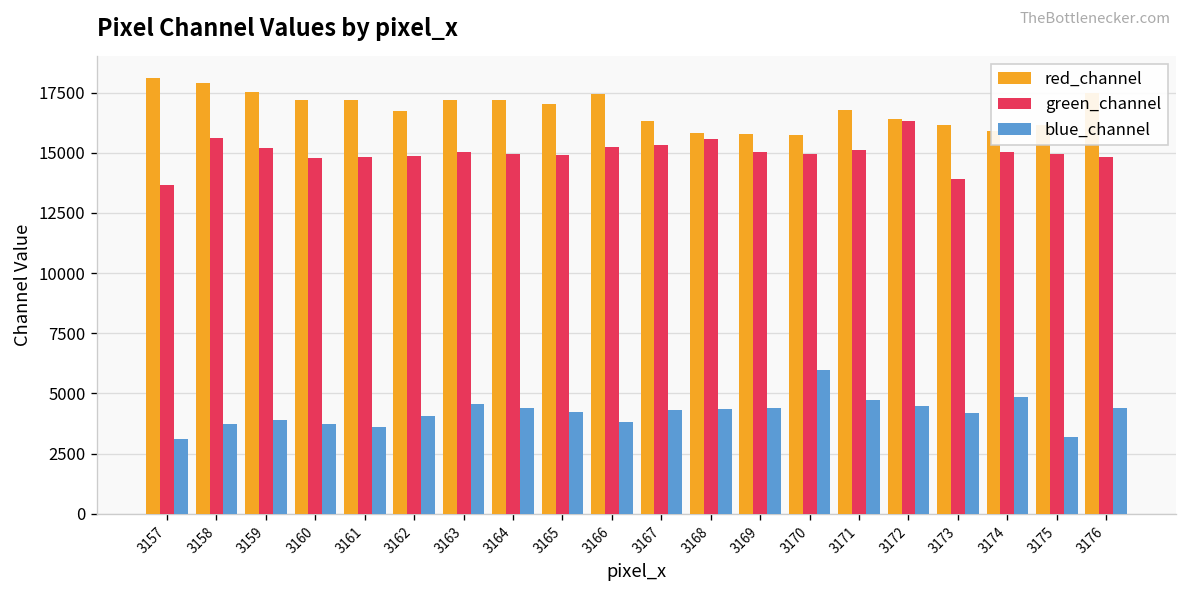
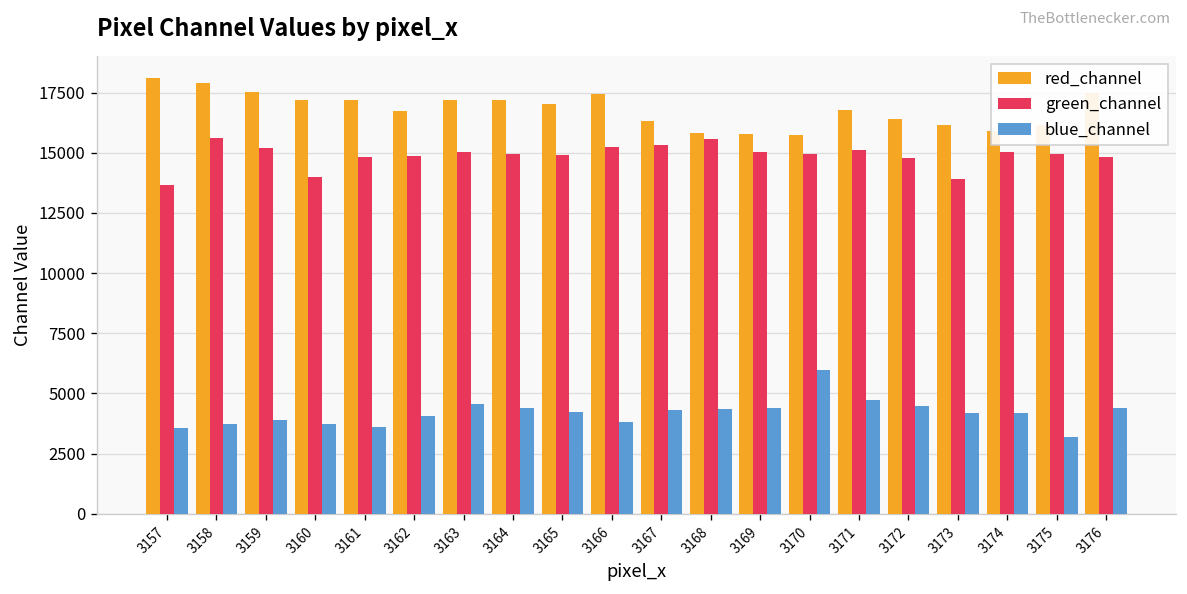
  {
    "red_channel": {
      "3157": 18100,
      "3158": 17900,
      "3159": 17500,
      "3160": 17200,
      "3161": 17200,
      "3162": 16700,
      "3163": 17200,
      "3164": 17200,
      "3165": 17000,
      "3166": 17500,
      "3167": 16300,
      "3168": 15800,
      "3169": 15800,
      "3170": 15700,
      "3171": 16800,
      "3172": 16400,
      "3173": 16200
    },
    "green_channel": {
      "3157": 13600,
      "3158": 15600,
      "3159": 15200,
-     "3160": 14800,
+     "3160": 14000,
      "3161": 14800,
      "3162": 14900,
      "3163": 15000,
      "3164": 15000,
      "3165": 14900,
      "3166": 15200,
      "3167": 15300,
      "3168": 15600,
      "3169": 15000,
      "3170": 15000,
      "3171": 15100,
-     "3172": 16300,
+     "3172": 14800,
      "3173": 13900,
      "3174": 15000,
      "3175": 14900,
      "3176": 14800
    },
    "blue_channel": {
-     "3157": 3100,
+     "3157": 3600,
      "3158": 3700,
      "3159": 3900,
      "3160": 3700,
      "3161": 3600,
      "3162": 4100,
      "3163": 4600,
      "3164": 4400,
      "3165": 4200,
      "3166": 3800,
      "3167": 4300,
      "3168": 4400,
      "3169": 4400,
      "3170": 6000,
      "3171": 4700,
      "3172": 4500,
      "3173": 4200,
-     "3174": 4900,
+     "3174": 4200,
      "3175": 3200,
      "3176": 4400
    }
  }
